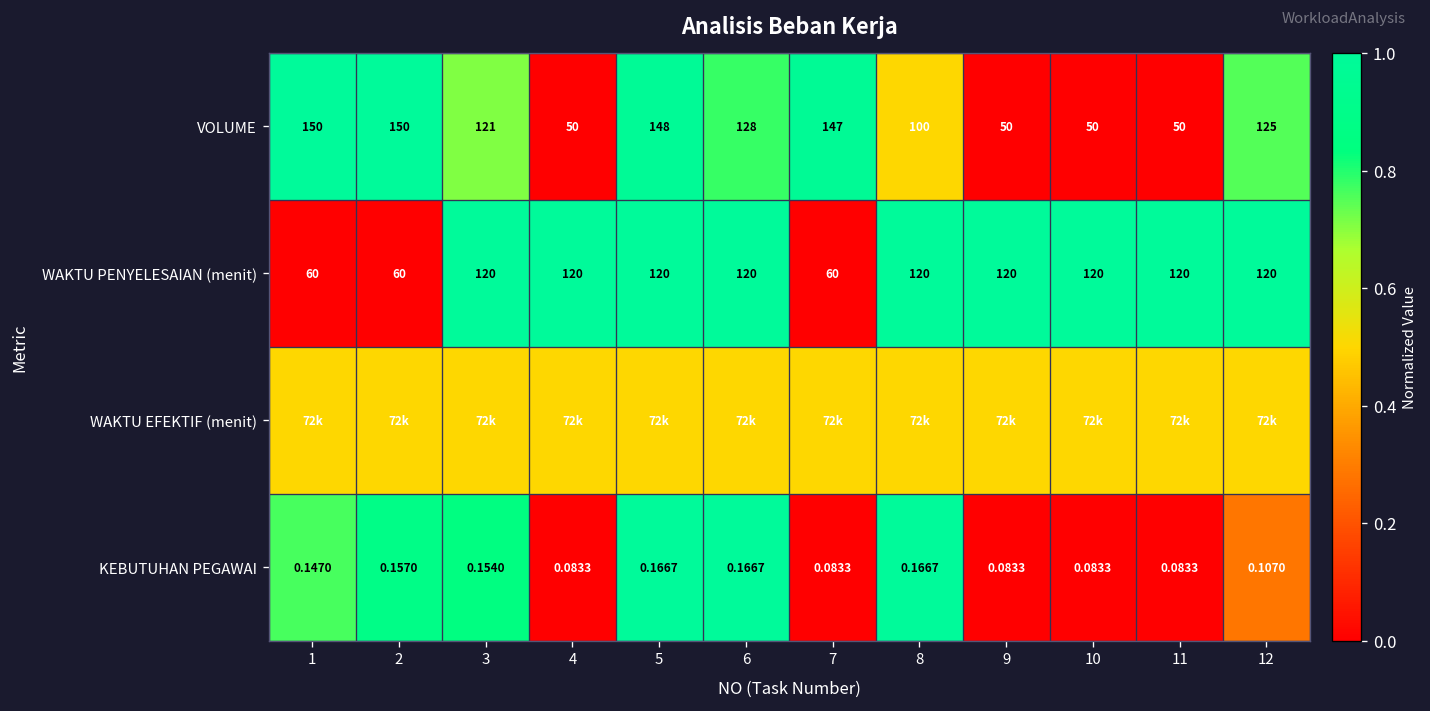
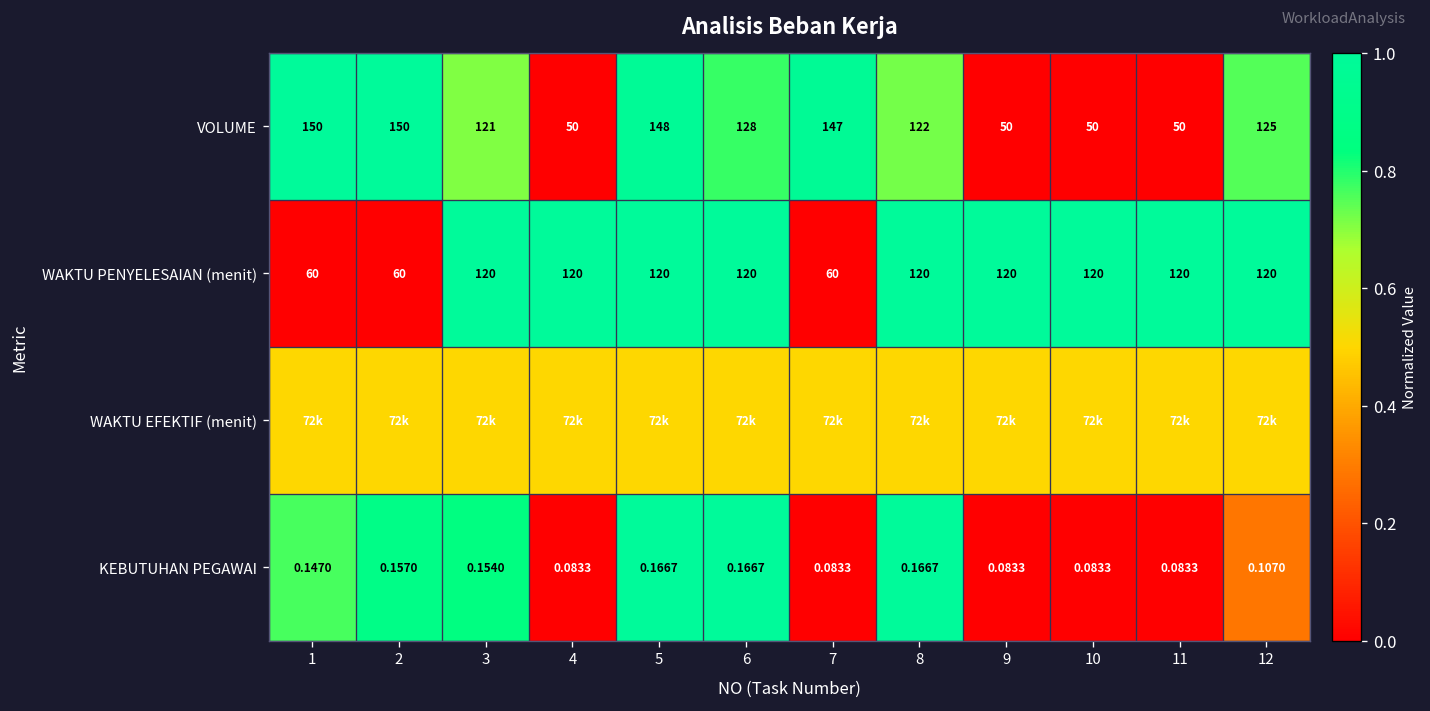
  {
    "VOLUME": {
      "1": "150",
      "2": "150",
      "3": "121",
      "4": "50",
      "5": "148",
      "6": "128",
      "7": "147",
-     "8": "100",
+     "8": "122",
      "9": "50",
      "10": "50",
      "11": "50",
      "12": "125"
    },
    "WAKTU PENYELESAIAN (menit)": {
      "1": "60",
      "2": "60",
      "3": "120",
      "4": "120",
      "5": "120",
      "6": "120",
      "7": "60",
      "8": "120",
      "9": "120",
      "10": "120",
      "11": "120",
      "12": "120"
    },
    "WAKTU EFEKTIF (menit)": {
      "1": "72k",
      "2": "72k",
      "3": "72k",
      "4": "72k",
      "5": "72k",
      "6": "72k",
      "7": "72k",
      "8": "72k",
      "9": "72k",
      "10": "72k",
      "11": "72k",
      "12": "72k"
    },
    "KEBUTUHAN PEGAWAI": {
      "1": "0.1470",
      "2": "0.1570",
      "3": "0.1540",
      "4": "0.0833",
      "5": "0.1667",
      "6": "0.1667",
      "7": "0.0833",
      "8": "0.1667",
      "9": "0.0833",
      "10": "0.0833",
      "11": "0.0833",
      "12": "0.1070"
    }
  }
